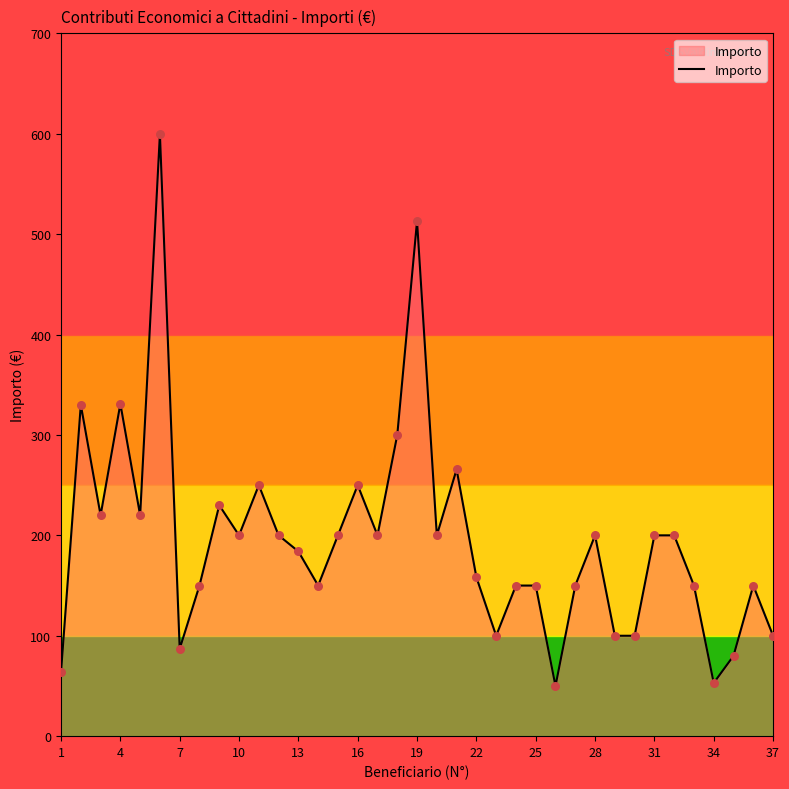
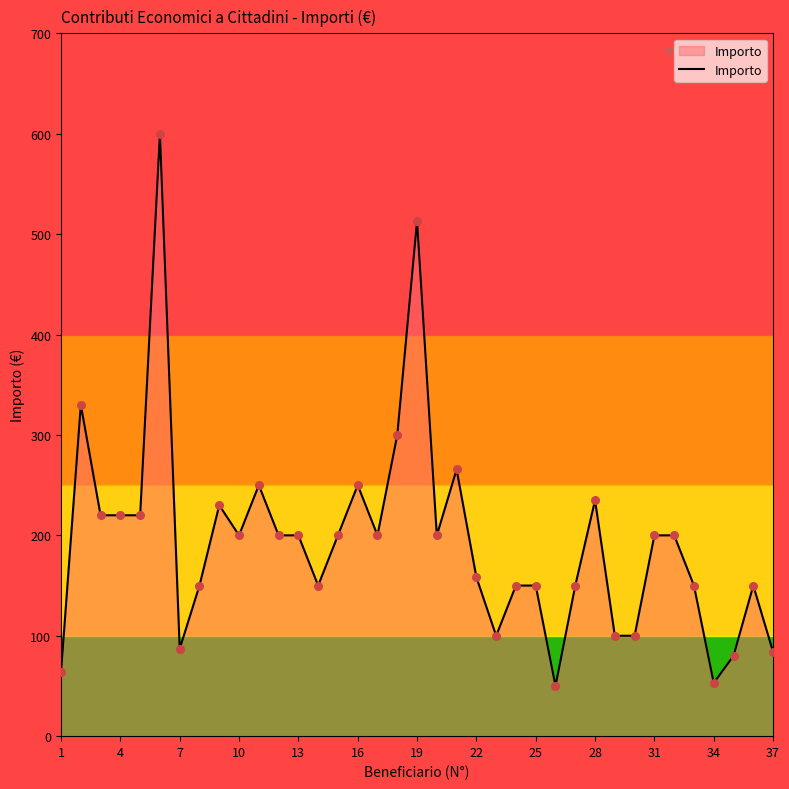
  {
    "1": 64,
-   "4": 331,
+   "4": 220,
    "7": 87,
    "10": 200,
-   "13": 184,
+   "13": 200,
    "16": 250,
    "19": 513,
    "22": 158,
    "25": 150,
-   "28": 200,
+   "28": 235,
    "31": 200,
    "34": 53,
-   "37": 100
+   "37": 84
  }
